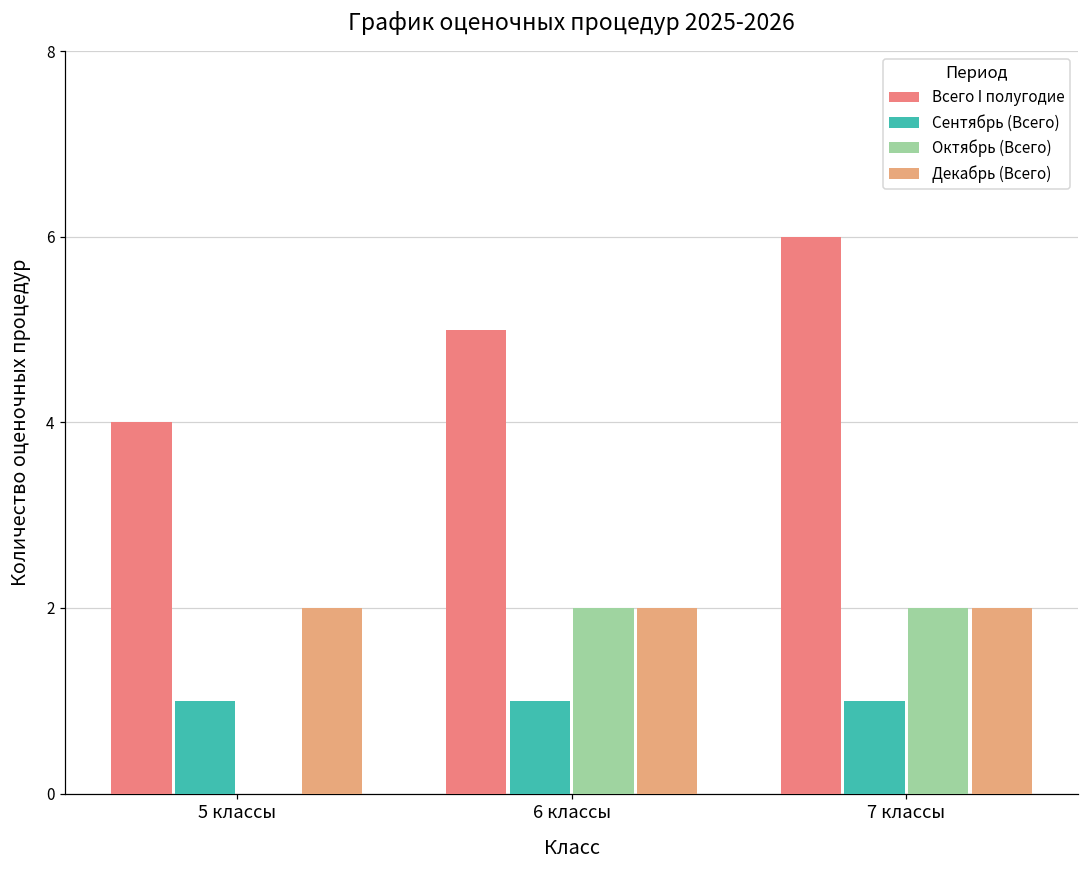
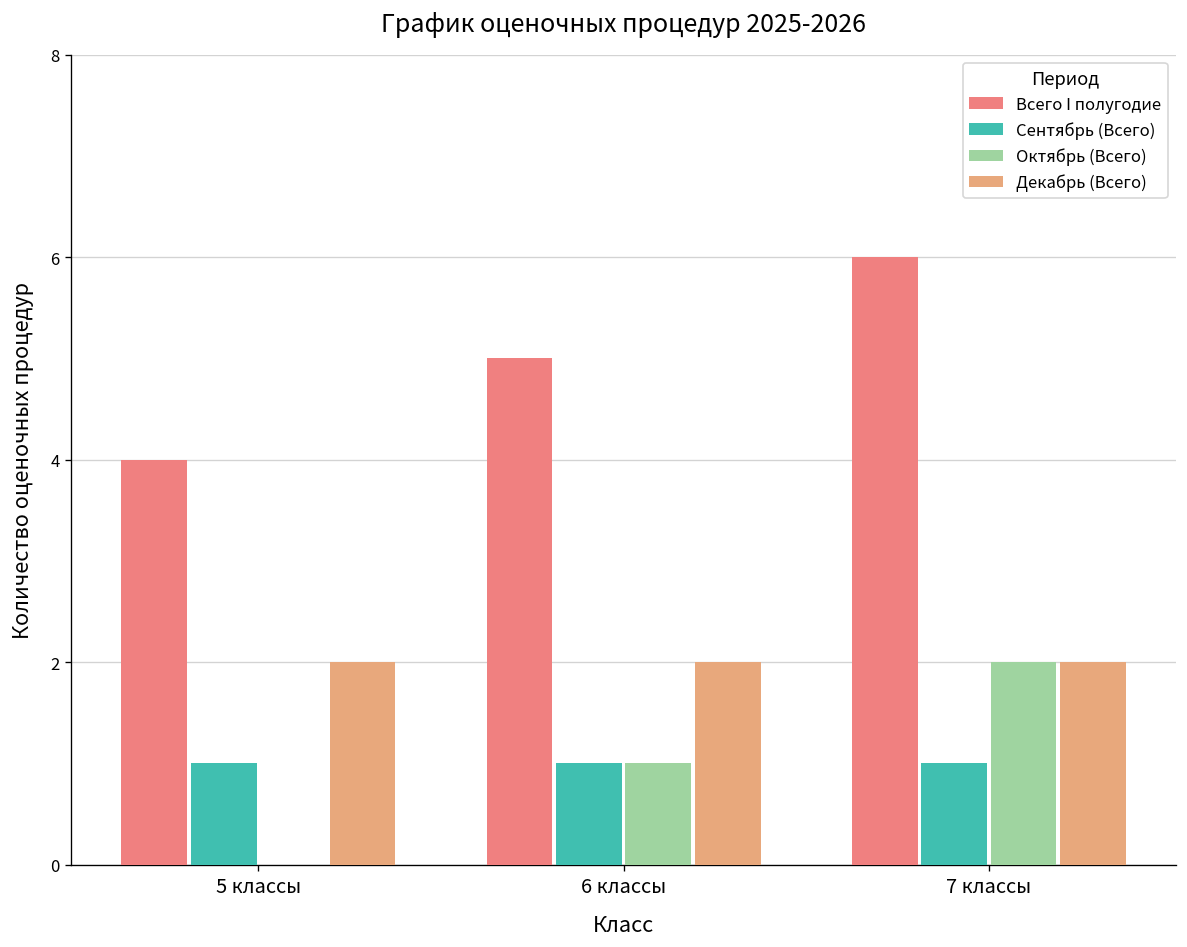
  {
    "Сентябрь (Всего)": {
      "5 классы": 1,
      "6 классы": 1,
      "7 классы": 1
    },
    "Октябрь (Всего)": {
      "5 классы": 0,
-     "6 классы": 2,
+     "6 классы": 1,
      "7 классы": 2
    }
  }
